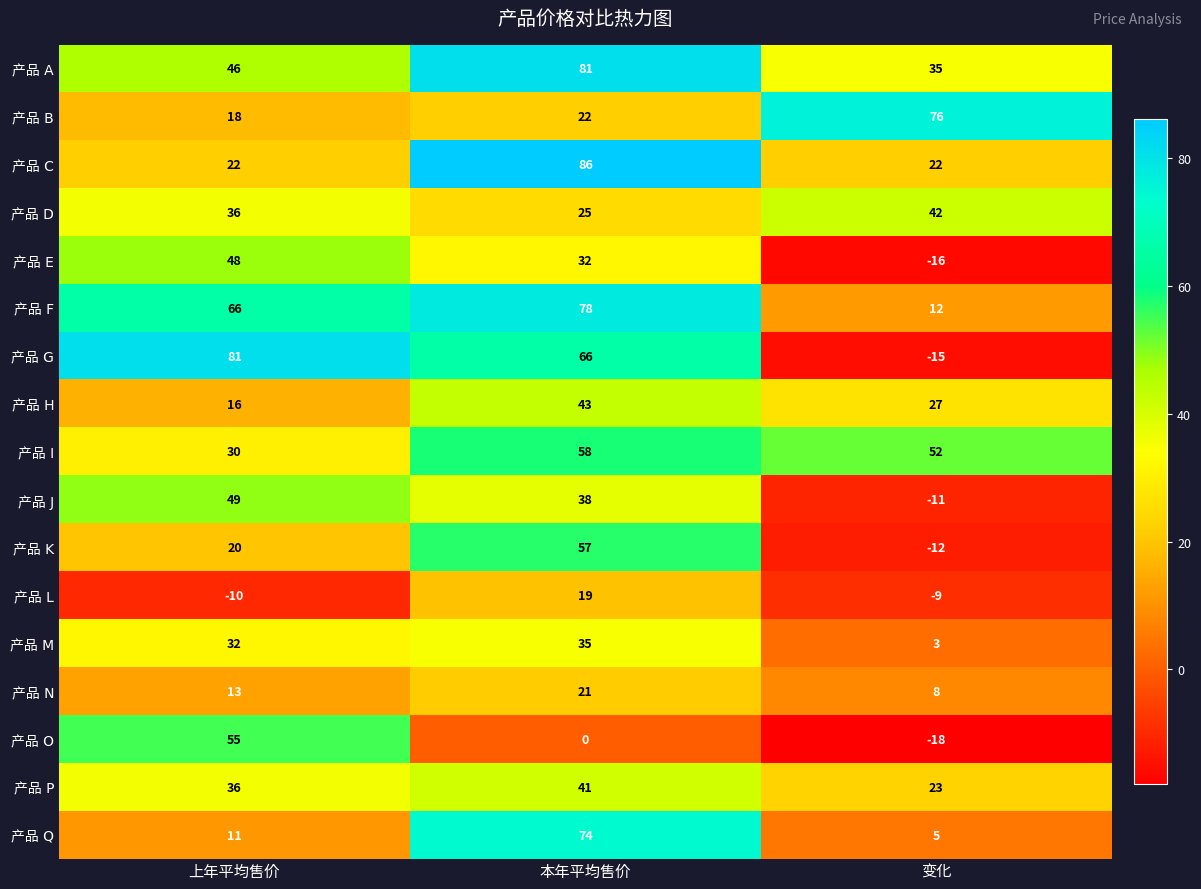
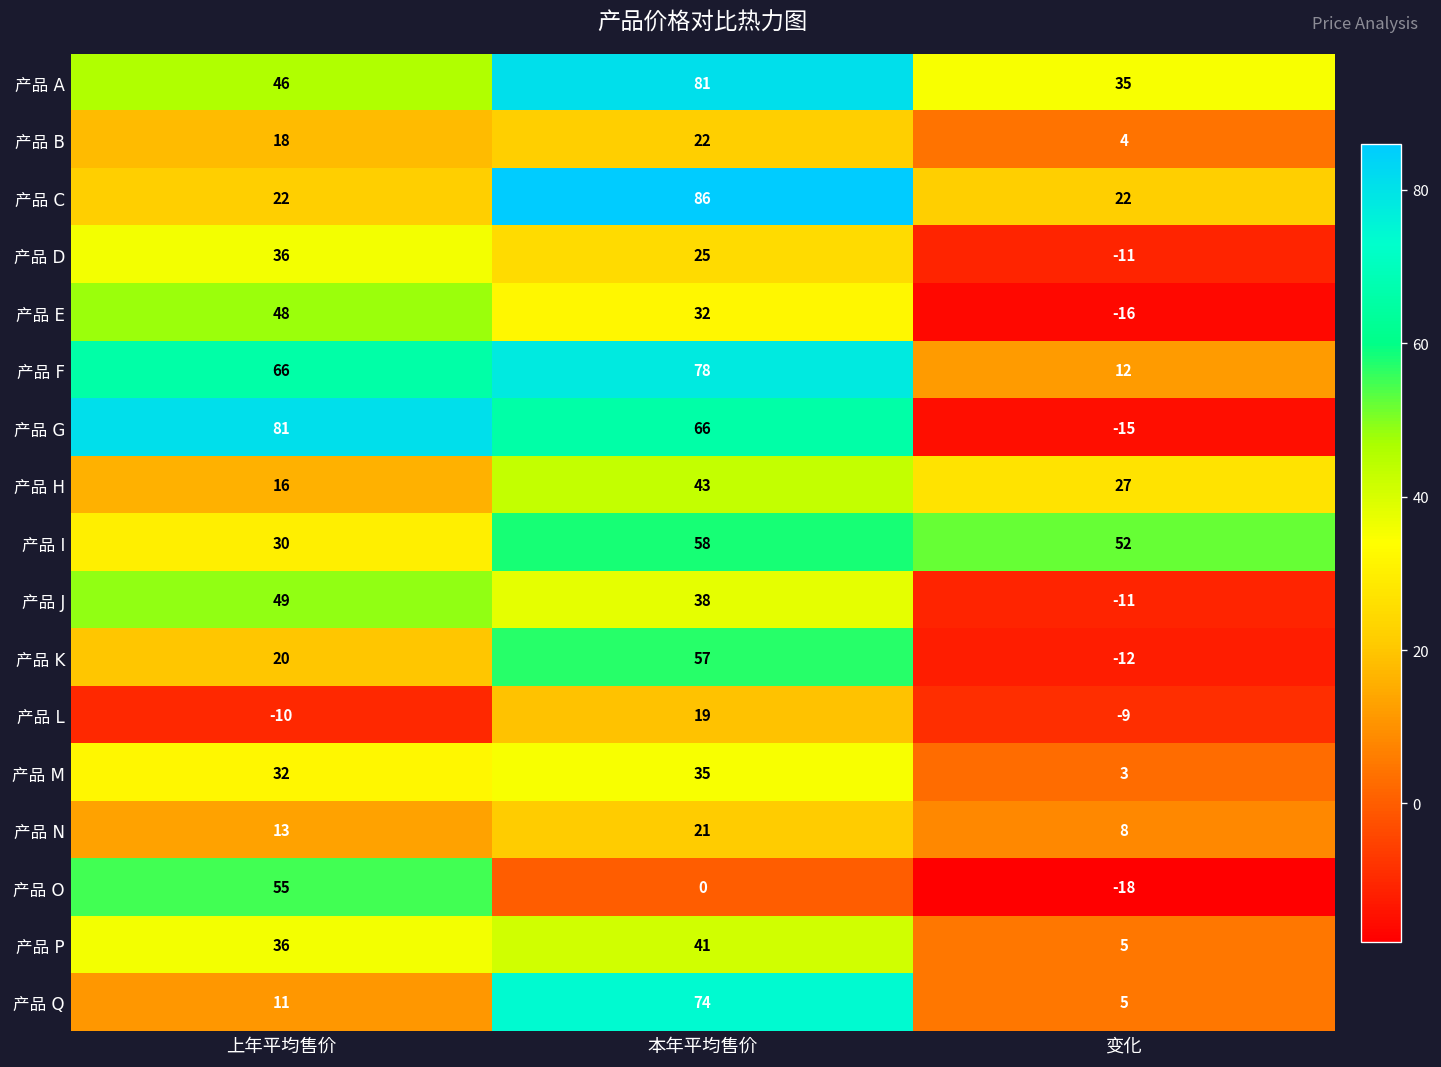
  {
    "产品 A": {
      "上年平均售价": 46,
      "本年平均售价": 81,
      "变化": 35
    },
    "产品 B": {
      "上年平均售价": 18,
      "本年平均售价": 22,
-     "变化": 76
+     "变化": 4
    },
    "产品 C": {
      "上年平均售价": 22,
      "本年平均售价": 86,
      "变化": 22
    },
    "产品 D": {
      "上年平均售价": 36,
      "本年平均售价": 25,
-     "变化": 42
+     "变化": -11
    },
    "产品 E": {
      "上年平均售价": 48,
      "本年平均售价": 32,
      "变化": -16
    },
    "产品 F": {
      "上年平均售价": 66,
      "本年平均售价": 78,
      "变化": 12
    },
    "产品 G": {
      "上年平均售价": 81,
      "本年平均售价": 66,
      "变化": -15
    },
    "产品 H": {
      "上年平均售价": 16,
      "本年平均售价": 43,
      "变化": 27
    },
    "产品 I": {
      "上年平均售价": 30,
      "本年平均售价": 58,
      "变化": 52
    },
    "产品 J": {
      "上年平均售价": 49,
      "本年平均售价": 38,
      "变化": -11
    },
    "产品 K": {
      "上年平均售价": 20,
      "本年平均售价": 57,
      "变化": -12
    },
    "产品 L": {
      "上年平均售价": -10,
      "本年平均售价": 19,
      "变化": -9
    },
    "产品 M": {
      "上年平均售价": 32,
      "本年平均售价": 35,
      "变化": 3
    },
    "产品 N": {
      "上年平均售价": 13,
      "本年平均售价": 21,
      "变化": 8
    },
    "产品 O": {
      "上年平均售价": 55,
      "本年平均售价": 0,
      "变化": -18
    },
    "产品 P": {
      "上年平均售价": 36,
      "本年平均售价": 41,
-     "变化": 23
+     "变化": 5
    },
    "产品 Q": {
      "上年平均售价": 11,
      "本年平均售价": 74,
      "变化": 5
    }
  }
